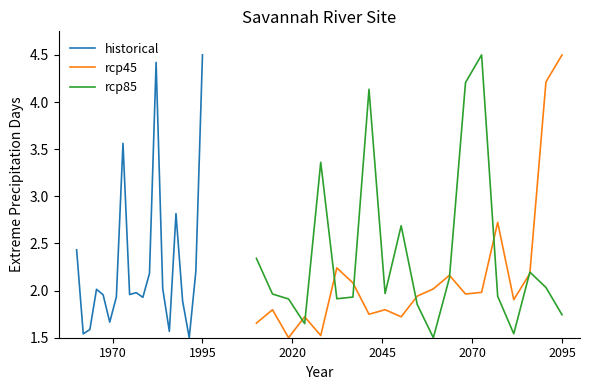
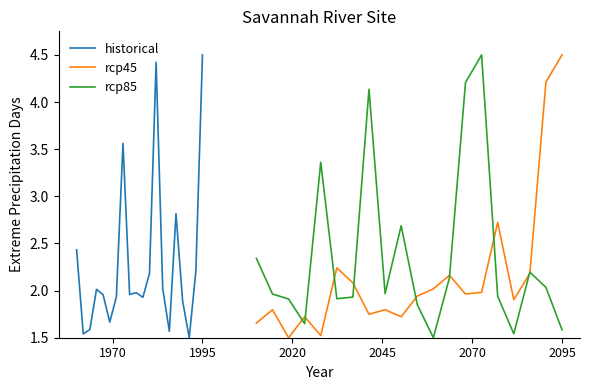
  {
    "historical": {
      "1995": 4.5
    },
    "rcp45": {
      "2095": 4.5
    },
    "rcp85": {
-     "2095": 1.7
+     "2095": 1.6
    }
  }
